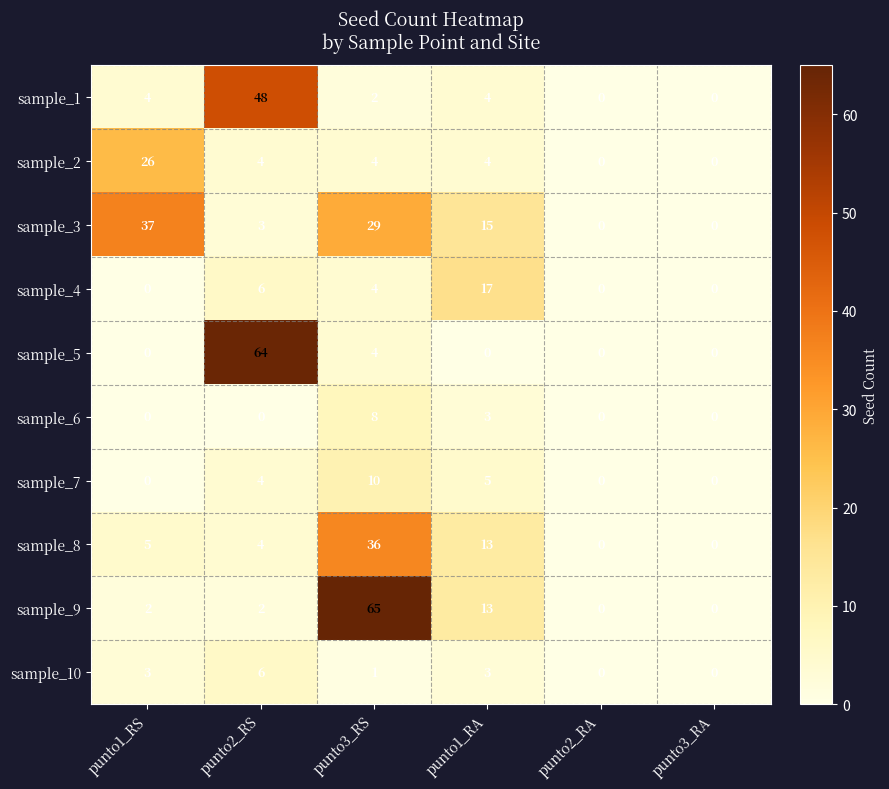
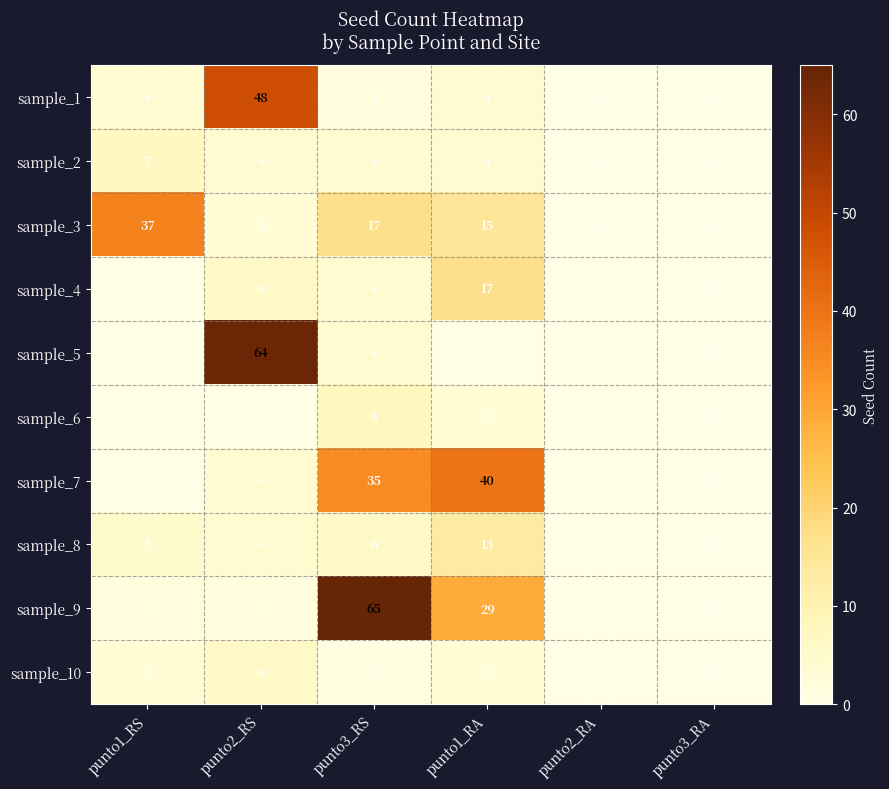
  {
    "sample_1": {
      "punto2_RS": 48
    },
    "sample_2": {
-     "punto1_RS": 26
+     "punto1_RS": 7
    },
    "sample_3": {
      "punto1_RS": 37,
-     "punto3_RS": 29,
+     "punto3_RS": 17,
      "punto1_RA": 15
    },
    "sample_4": {
      "punto2_RS": 6,
      "punto1_RA": 17
    },
    "sample_5": {
      "punto2_RS": 64
    },
    "sample_6": {
      "punto3_RS": 8
    },
    "sample_7": {
-     "punto3_RS": 10,
-     "punto1_RA": 5
+     "punto3_RS": 35,
+     "punto1_RA": 40
    },
    "sample_8": {
      "punto1_RS": 5,
-     "punto3_RS": 36,
+     "punto3_RS": 6,
      "punto1_RA": 13
    },
    "sample_9": {
      "punto3_RS": 65,
-     "punto1_RA": 13
+     "punto1_RA": 29
    },
    "sample_10": {
      "punto2_RS": 6
    }
  }
